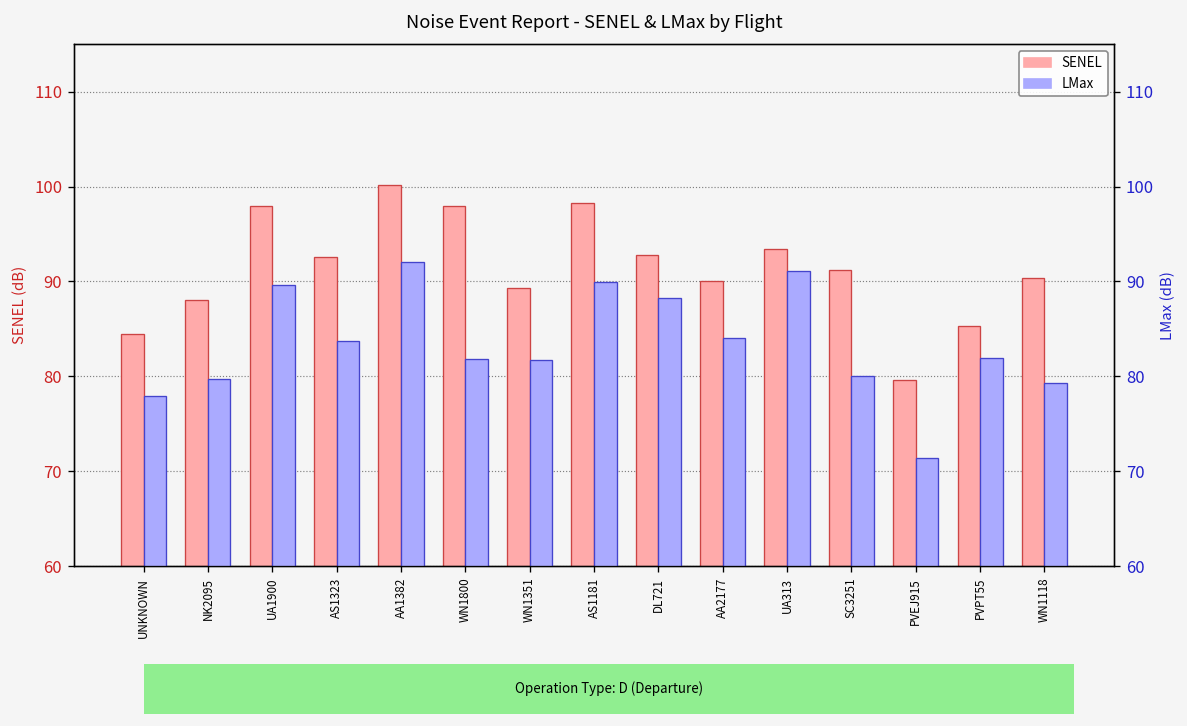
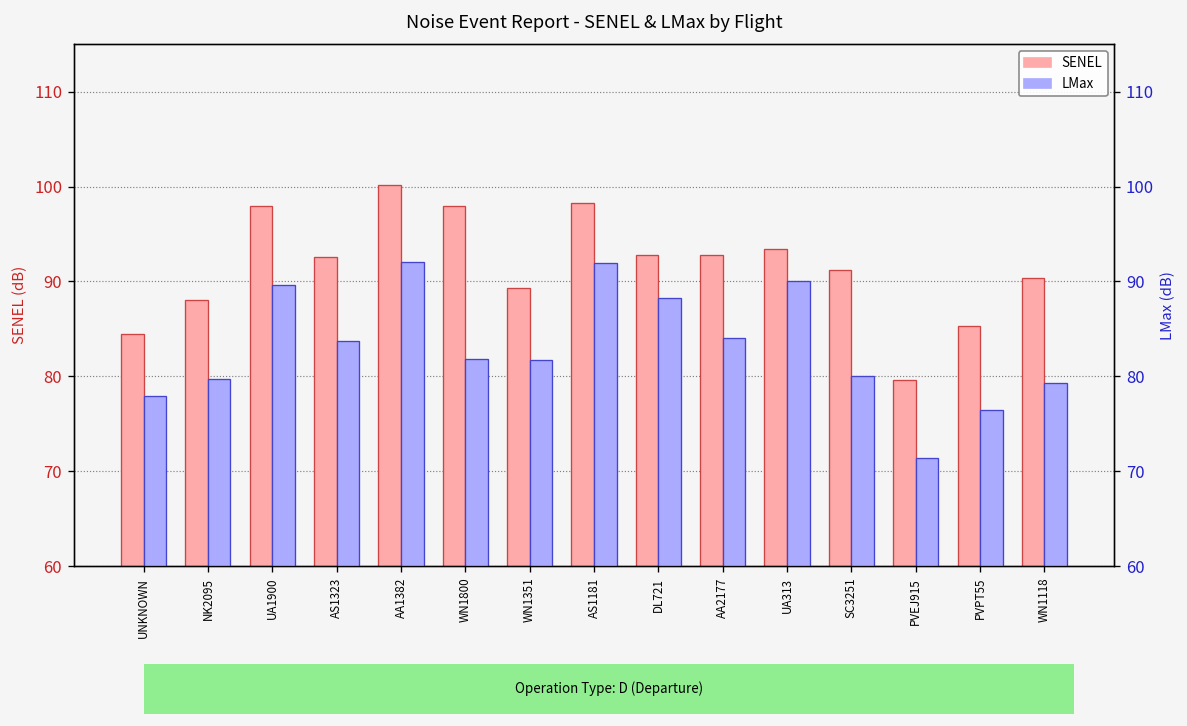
  {
    "SENEL": {
      "UNKNOWN": 85,
      "NK2095": 88,
      "UA1900": 98,
      "AS1323": 93,
      "AA1382": 100,
      "WN1800": 98,
      "WN1351": 89,
      "AS1181": 98,
      "DL721": 93,
-     "AA2177": 90,
+     "AA2177": 93,
      "UA313": 93,
      "SC3251": 91,
      "PVEJ915": 80,
      "PVPT55": 85,
      "WN1118": 90
    },
    "LMax": {
      "UNKNOWN": 78,
      "NK2095": 80,
      "UA1900": 90,
      "AS1323": 84,
      "AA1382": 92,
      "WN1800": 82,
      "WN1351": 82,
-     "AS1181": 90,
+     "AS1181": 92,
      "DL721": 88,
      "AA2177": 84,
-     "UA313": 91,
+     "UA313": 90,
      "SC3251": 80,
      "PVEJ915": 71,
-     "PVPT55": 82,
+     "PVPT55": 77,
      "WN1118": 79
    }
  }
